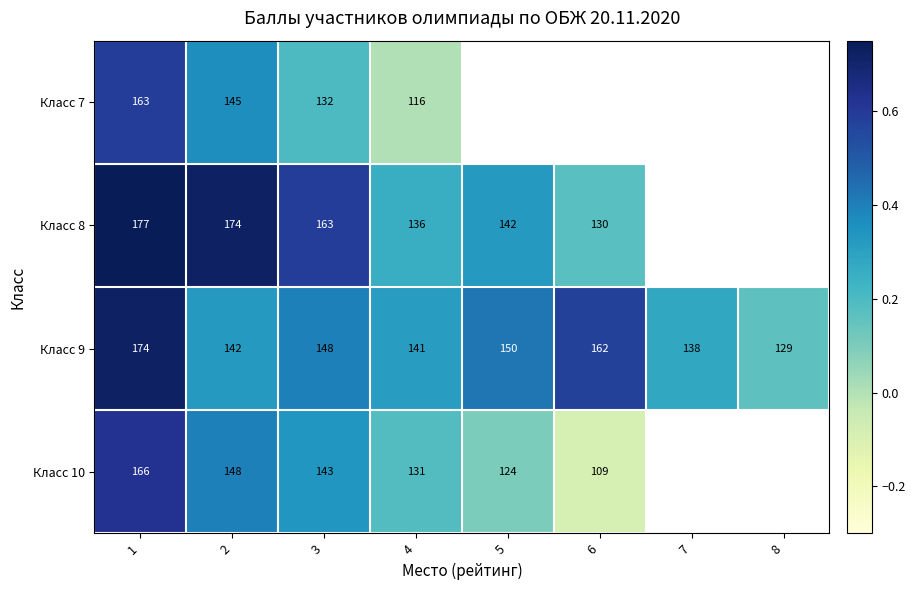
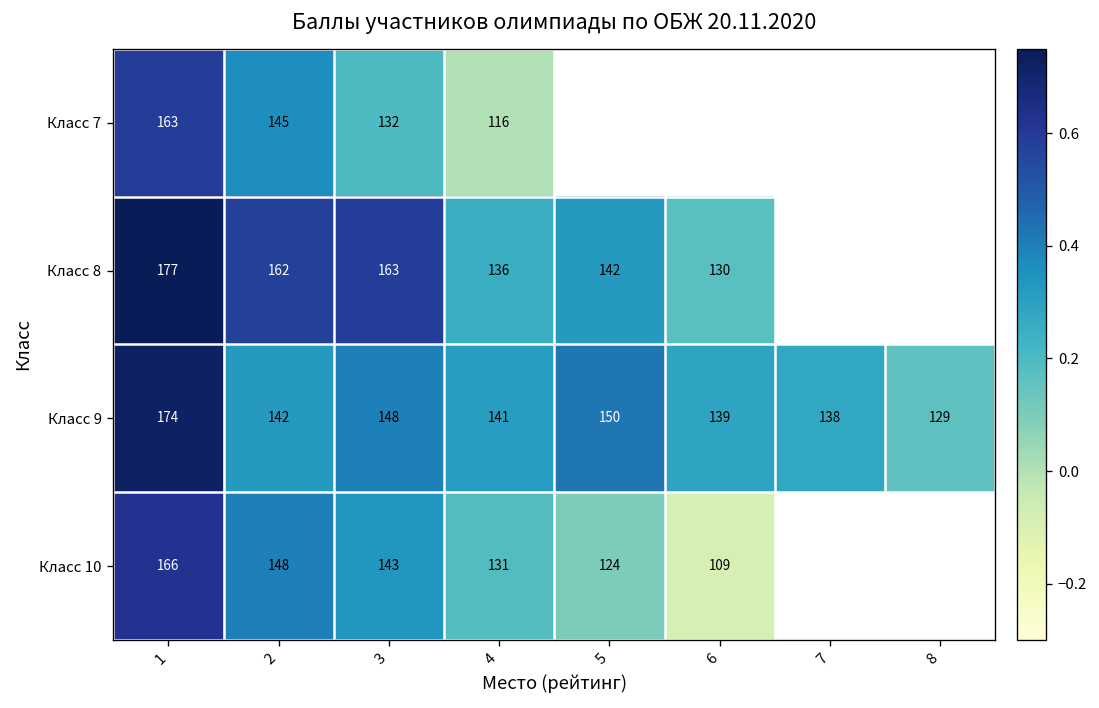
  {
    "Класс 7": {
      "1": 163,
      "2": 145,
      "3": 132,
      "4": 116
    },
    "Класс 8": {
      "1": 177,
-     "2": 174,
+     "2": 162,
      "3": 163,
      "4": 136,
      "5": 142,
      "6": 130
    },
    "Класс 9": {
      "1": 174,
      "2": 142,
      "3": 148,
      "4": 141,
      "5": 150,
-     "6": 162,
+     "6": 139,
      "7": 138,
      "8": 129
    },
    "Класс 10": {
      "1": 166,
      "2": 148,
      "3": 143,
      "4": 131,
      "5": 124,
      "6": 109
    }
  }
